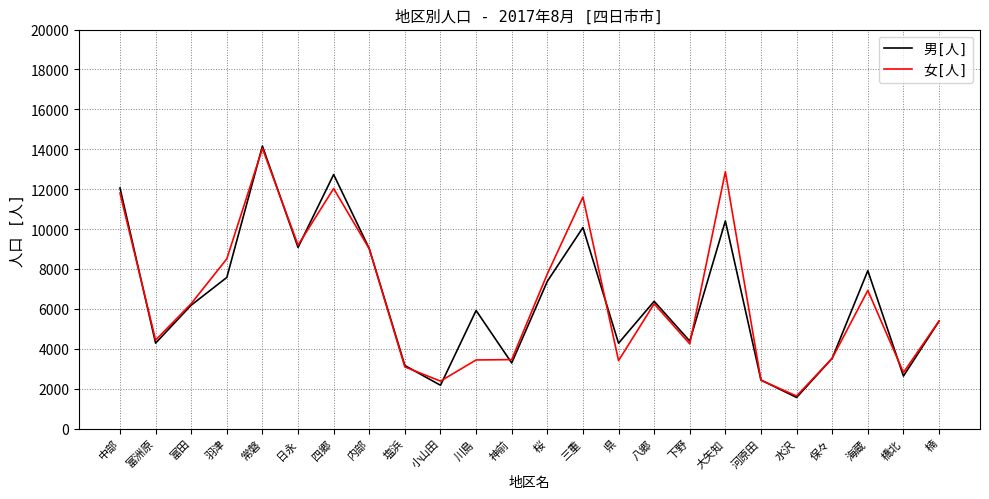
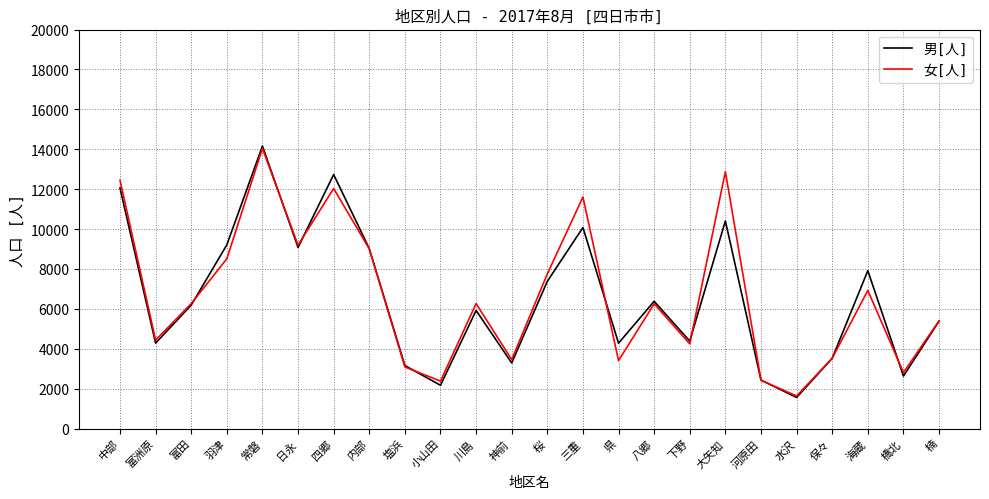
  {
    "男[人]": {
      "中部": 12100,
      "富洲原": 4300,
-     "羽津": 7600,
+     "羽津": 9200,
      "四郷": 12700,
      "小山田": 2200,
      "川島": 5900,
      "神前": 3300,
      "桜": 7400,
      "三重": 10100,
      "県": 4300,
      "下野": 4400,
      "大矢知": 10400,
      "海蔵": 7900,
      "橋北": 2600
    },
    "女[人]": {
-     "中部": 11800,
+     "中部": 12400,
      "富洲原": 4400,
      "羽津": 8500,
      "四郷": 12000,
      "小山田": 2400,
-     "川島": 3400,
+     "川島": 6300,
      "神前": 3500,
      "桜": 7800,
      "三重": 11600,
      "県": 3400,
      "下野": 4200,
      "大矢知": 12900,
      "海蔵": 6900,
      "橋北": 2800
    }
  }
